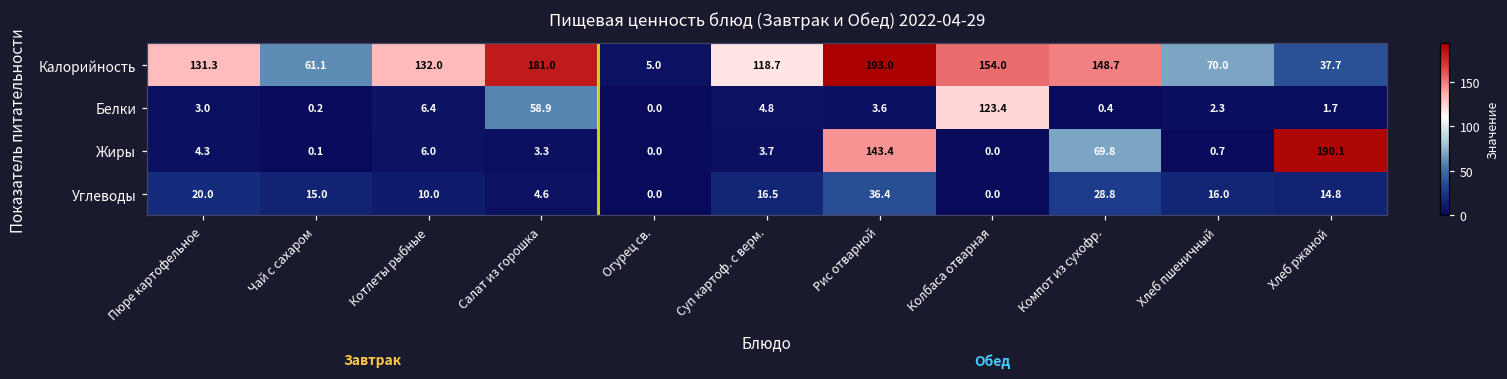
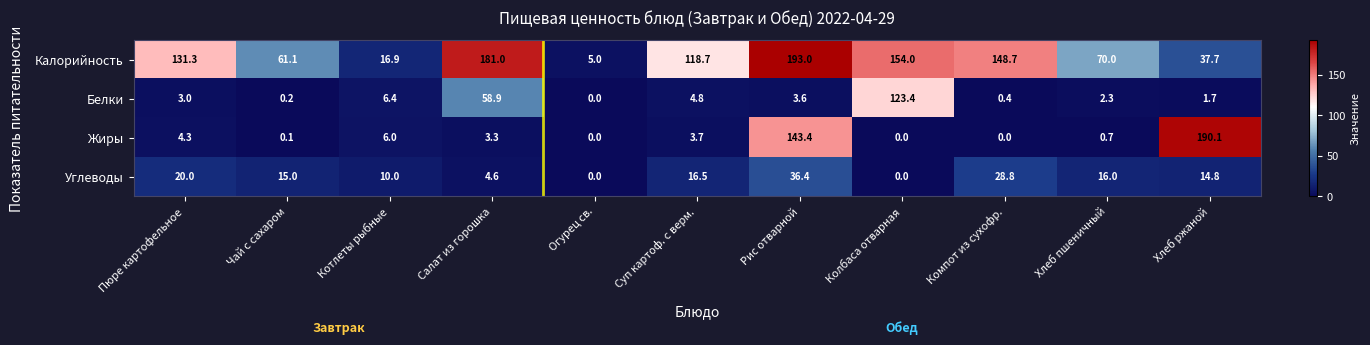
  {
    "Калорийность": {
      "Пюре картофельное": 131.3,
      "Чай с сахаром": 61.1,
-     "Котлеты рыбные": 132.0,
+     "Котлеты рыбные": 16.9,
      "Салат из горошка": 181.0,
      "Огурец св.": 5.0,
      "Суп картоф. с верм.": 118.7,
      "Рис отварной": 193.0,
      "Колбаса отварная": 154.0,
      "Компот из сухофр.": 148.7,
      "Хлеб пшеничный": 70.0,
      "Хлеб ржаной": 37.7
    },
    "Белки": {
      "Пюре картофельное": 3.0,
      "Чай с сахаром": 0.2,
      "Котлеты рыбные": 6.4,
      "Салат из горошка": 58.9,
      "Огурец св.": 0.0,
      "Суп картоф. с верм.": 4.8,
      "Рис отварной": 3.6,
      "Колбаса отварная": 123.4,
      "Компот из сухофр.": 0.4,
      "Хлеб пшеничный": 2.3,
      "Хлеб ржаной": 1.7
    },
    "Жиры": {
      "Пюре картофельное": 4.3,
      "Чай с сахаром": 0.1,
      "Котлеты рыбные": 6.0,
      "Салат из горошка": 3.3,
      "Огурец св.": 0.0,
      "Суп картоф. с верм.": 3.7,
      "Рис отварной": 143.4,
      "Колбаса отварная": 0.0,
-     "Компот из сухофр.": 69.8,
+     "Компот из сухофр.": 0.0,
      "Хлеб пшеничный": 0.7,
      "Хлеб ржаной": 190.1
    },
    "Углеводы": {
      "Пюре картофельное": 20.0,
      "Чай с сахаром": 15.0,
      "Котлеты рыбные": 10.0,
      "Салат из горошка": 4.6,
      "Огурец св.": 0.0,
      "Суп картоф. с верм.": 16.5,
      "Рис отварной": 36.4,
      "Колбаса отварная": 0.0,
      "Компот из сухофр.": 28.8,
      "Хлеб пшеничный": 16.0,
      "Хлеб ржаной": 14.8
    }
  }
